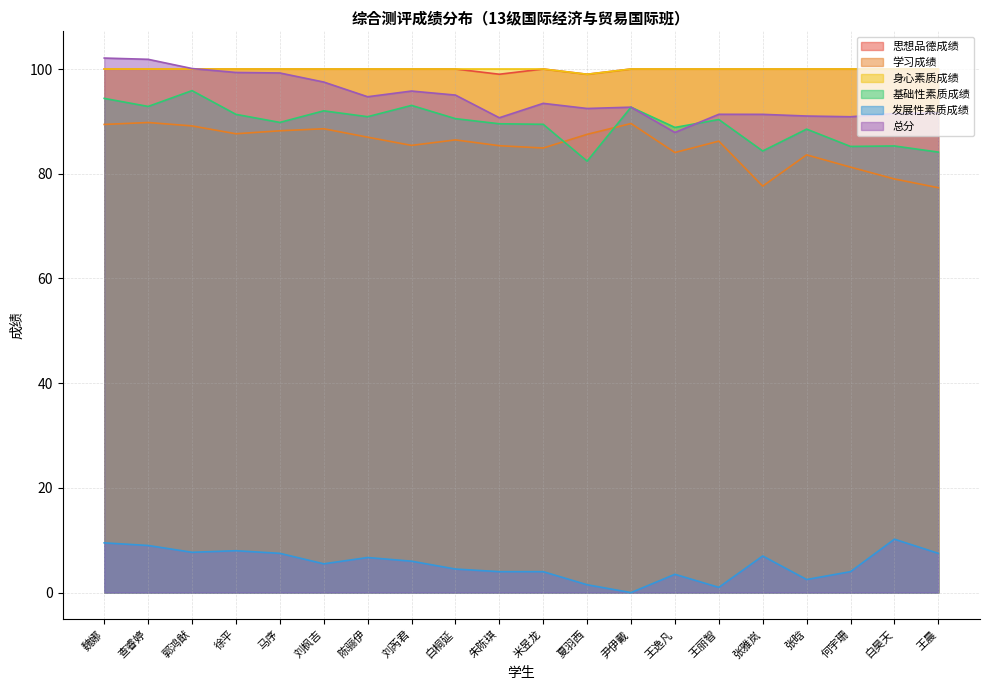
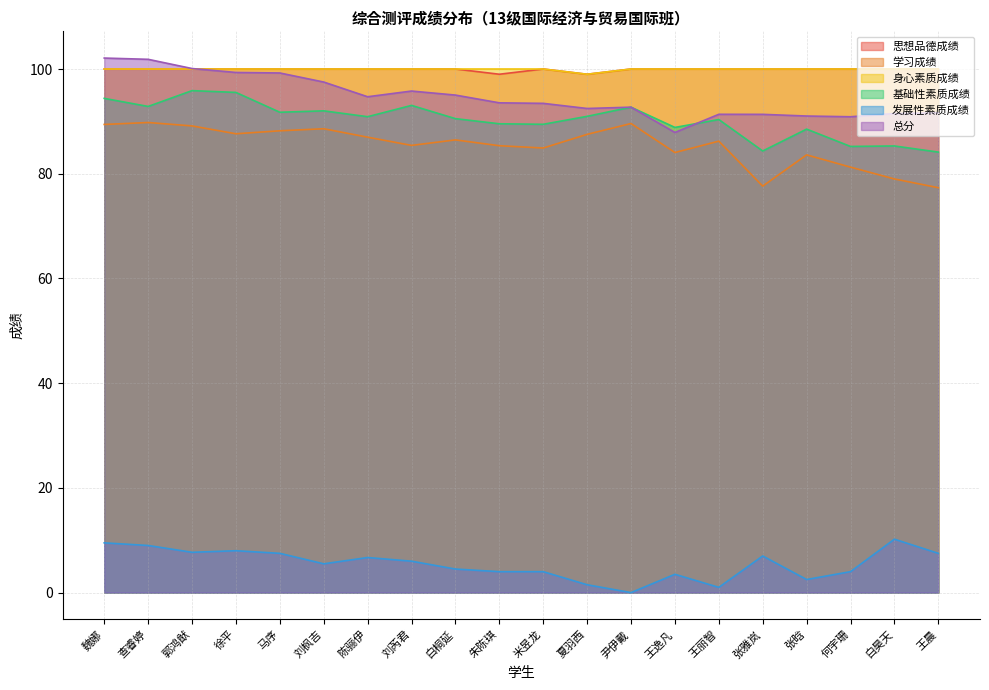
  {
    "基础性素质成绩": {
      "魏娜": 94,
      "查睿婷": 93,
      "郭鸿猷": 96,
-     "徐平": 91,
-     "马序": 90,
+     "徐平": 96,
+     "马序": 92,
      "刘枫吉": 92,
      "陈骊伊": 91,
      "刘芮君": 93,
      "白桐延": 91,
      "朱陈琪": 90,
      "米昱龙": 89,
-     "夏羽西": 82,
+     "夏羽西": 91,
      "王逸凡": 89,
      "王丽智": 90,
      "张雅岚": 84,
      "张晗": 89,
      "何宇珊": 85,
      "白昊天": 85,
      "王晨": 84
    },
    "发展性素质成绩": {
      "魏娜": 10,
      "查睿婷": 9,
      "郭鸿猷": 8,
      "徐平": 8,
      "马序": 8,
      "刘枫吉": 6,
      "陈骊伊": 7,
      "刘芮君": 6,
      "白桐延": 5,
      "朱陈琪": 4,
      "米昱龙": 4,
      "夏羽西": 2,
      "尹伊戴": 0,
      "王逸凡": 4,
      "王丽智": 1,
      "张雅岚": 7,
      "张晗": 3,
      "何宇珊": 4,
      "白昊天": 10,
      "王晨": 8
    },
    "总分": {
      "魏娜": 102,
      "查睿婷": 102,
      "徐平": 99,
      "马序": 99,
      "刘枫吉": 98,
      "陈骊伊": 95,
      "刘芮君": 96,
      "白桐延": 95,
-     "朱陈琪": 91,
+     "朱陈琪": 94,
      "米昱龙": 93,
      "夏羽西": 92,
      "王逸凡": 88,
      "王丽智": 91,
      "张雅岚": 91,
      "张晗": 91,
      "何宇珊": 91
    }
  }
